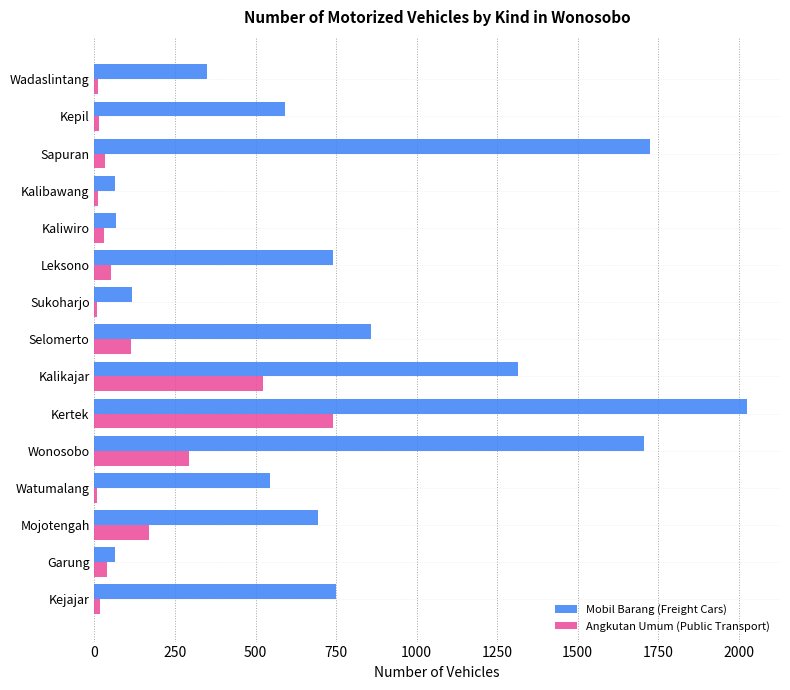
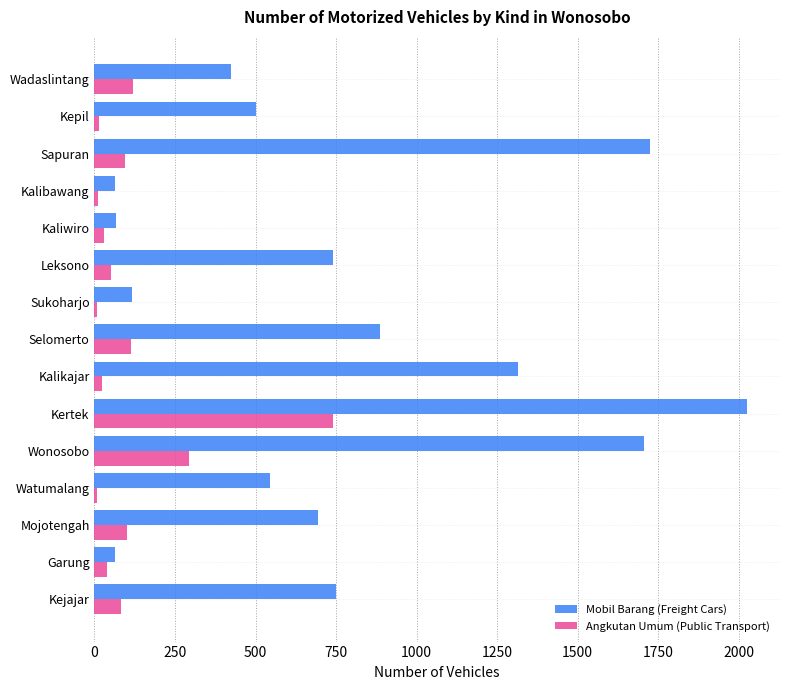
  {
    "Mobil Barang (Freight Cars)": {
-     "Wadaslintang": 350,
-     "Kepil": 590,
+     "Wadaslintang": 430,
+     "Kepil": 500,
      "Sapuran": 1730,
      "Kalibawang": 60,
      "Kaliwiro": 70,
      "Leksono": 740,
      "Sukoharjo": 120,
-     "Selomerto": 860,
+     "Selomerto": 890,
      "Kalikajar": 1320,
      "Kertek": 2030,
      "Wonosobo": 1710,
      "Watumalang": 550,
      "Mojotengah": 700,
      "Garung": 60,
      "Kejajar": 750
    },
    "Angkutan Umum (Public Transport)": {
-     "Wadaslintang": 10,
+     "Wadaslintang": 120,
      "Kepil": 10,
-     "Sapuran": 30,
+     "Sapuran": 90,
      "Kalibawang": 10,
      "Kaliwiro": 30,
      "Leksono": 50,
      "Sukoharjo": 10,
      "Selomerto": 110,
-     "Kalikajar": 520,
+     "Kalikajar": 20,
      "Kertek": 740,
      "Wonosobo": 290,
      "Watumalang": 10,
-     "Mojotengah": 170,
+     "Mojotengah": 100,
      "Garung": 40,
-     "Kejajar": 20
+     "Kejajar": 80
    }
  }
